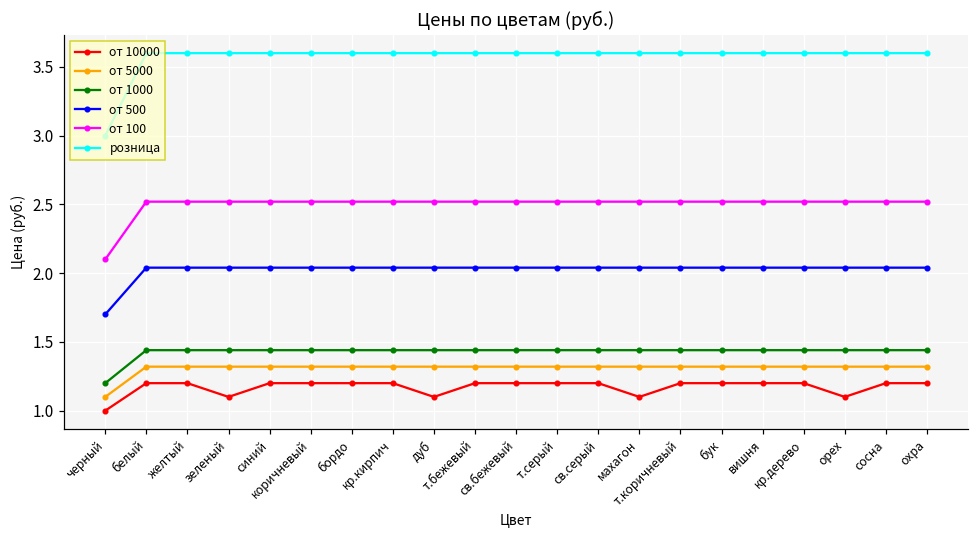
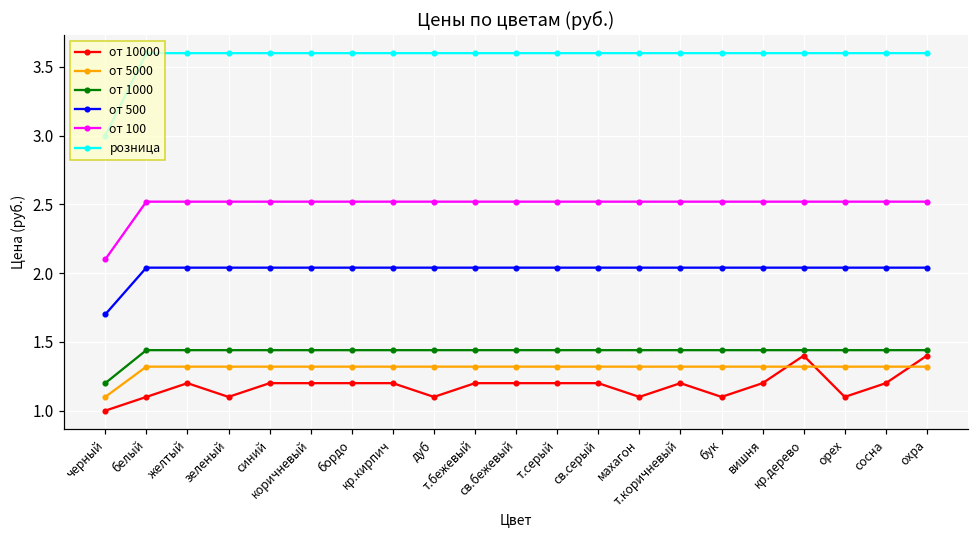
  {
    "от 10000": {
      "черный": 1.0,
-     "белый": 1.2,
+     "белый": 1.1,
      "желтый": 1.2,
      "зеленый": 1.1,
      "синий": 1.2,
      "коричневый": 1.2,
      "бордо": 1.2,
      "кр.кирпич": 1.2,
      "дуб": 1.1,
      "т.бежевый": 1.2,
      "св.бежевый": 1.2,
      "т.серый": 1.2,
      "св.серый": 1.2,
      "махагон": 1.1,
      "т.коричневый": 1.2,
-     "бук": 1.2,
+     "бук": 1.1,
      "вишня": 1.2,
-     "кр.дерево": 1.2,
+     "кр.дерево": 1.4,
      "орех": 1.1,
      "сосна": 1.2,
-     "охра": 1.2
+     "охра": 1.4
    },
    "от 5000": {
      "черный": 1.1,
      "белый": 1.32,
      "желтый": 1.32,
      "зеленый": 1.32,
      "синий": 1.32,
      "коричневый": 1.32,
      "бордо": 1.32,
      "кр.кирпич": 1.32,
      "дуб": 1.32,
      "т.бежевый": 1.32,
      "св.бежевый": 1.32,
      "т.серый": 1.32,
      "св.серый": 1.32,
      "махагон": 1.32,
      "т.коричневый": 1.32,
      "бук": 1.32,
      "вишня": 1.32,
      "кр.дерево": 1.32,
      "орех": 1.32,
      "сосна": 1.32,
      "охра": 1.32
    },
    "от 1000": {
      "черный": 1.2,
      "белый": 1.44,
      "желтый": 1.44,
      "зеленый": 1.44,
      "синий": 1.44,
      "коричневый": 1.44,
      "бордо": 1.44,
      "кр.кирпич": 1.44,
      "дуб": 1.44,
      "т.бежевый": 1.44,
      "св.бежевый": 1.44,
      "т.серый": 1.44,
      "св.серый": 1.44,
      "махагон": 1.44,
      "т.коричневый": 1.44,
      "бук": 1.44,
      "вишня": 1.44,
      "кр.дерево": 1.44,
      "орех": 1.44,
      "сосна": 1.44,
      "охра": 1.44
    },
    "от 500": {
      "черный": 1.7,
      "белый": 2.04,
      "желтый": 2.04,
      "зеленый": 2.04,
      "синий": 2.04,
      "коричневый": 2.04,
      "бордо": 2.04,
      "кр.кирпич": 2.04,
      "дуб": 2.04,
      "т.бежевый": 2.04,
      "св.бежевый": 2.04,
      "т.серый": 2.04,
      "св.серый": 2.04,
      "махагон": 2.04,
      "т.коричневый": 2.04,
      "бук": 2.04,
      "вишня": 2.04,
      "кр.дерево": 2.04,
      "орех": 2.04,
      "сосна": 2.04,
      "охра": 2.04
    },
    "от 100": {
      "черный": 2.1,
      "белый": 2.52,
      "желтый": 2.52,
      "зеленый": 2.52,
      "синий": 2.52,
      "коричневый": 2.52,
      "бордо": 2.52,
      "кр.кирпич": 2.52,
      "дуб": 2.52,
      "т.бежевый": 2.52,
      "св.бежевый": 2.52,
      "т.серый": 2.52,
      "св.серый": 2.52,
      "махагон": 2.52,
      "т.коричневый": 2.52,
      "бук": 2.52,
      "вишня": 2.52,
      "кр.дерево": 2.52,
      "орех": 2.52,
      "сосна": 2.52,
      "охра": 2.52
    },
    "розница": {
      "желтый": 3.6,
      "зеленый": 3.6,
      "синий": 3.6,
      "коричневый": 3.6,
      "бордо": 3.6,
      "кр.кирпич": 3.6,
      "дуб": 3.6,
      "т.бежевый": 3.6,
      "св.бежевый": 3.6,
      "т.серый": 3.6,
      "св.серый": 3.6,
      "махагон": 3.6,
      "т.коричневый": 3.6,
      "бук": 3.6,
      "вишня": 3.6,
      "кр.дерево": 3.6,
      "орех": 3.6,
      "сосна": 3.6,
      "охра": 3.6
    }
  }
